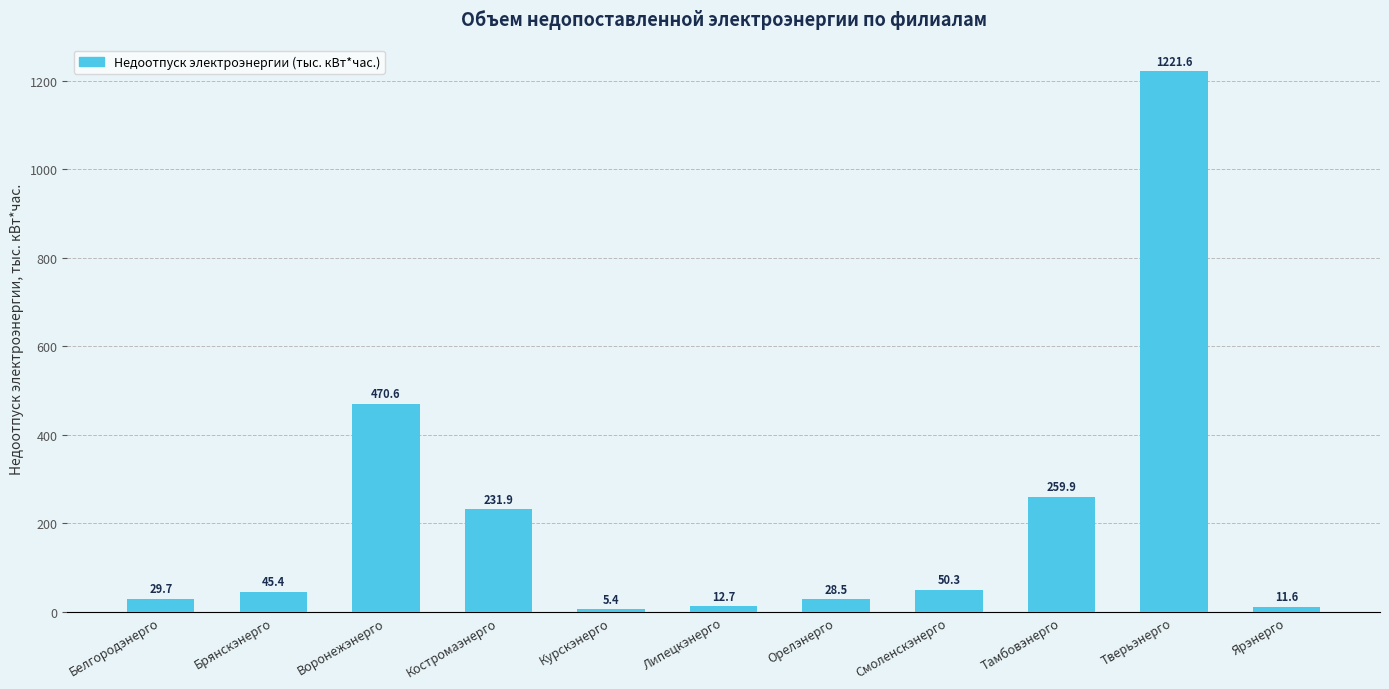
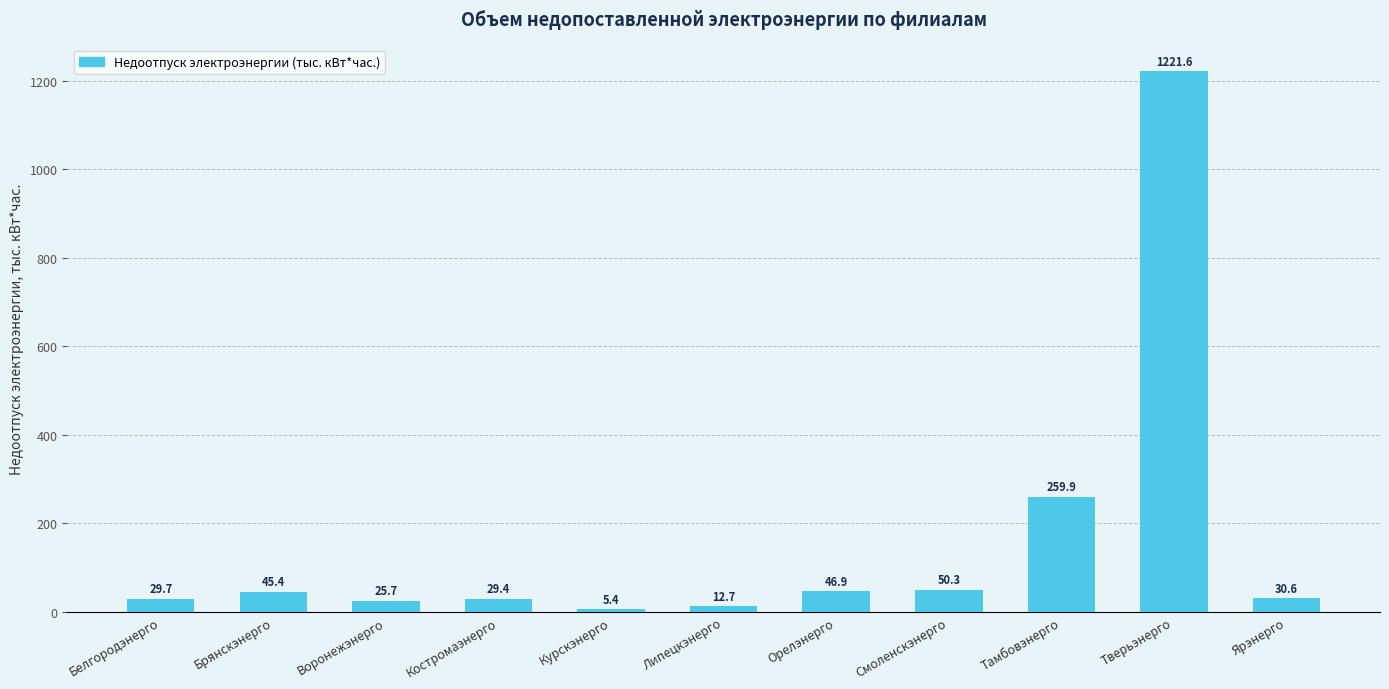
  {
    "Белгородэнерго": 29.7,
    "Брянскэнерго": 45.4,
-   "Воронежэнерго": 470.6,
-   "Костромаэнерго": 231.9,
+   "Воронежэнерго": 25.7,
+   "Костромаэнерго": 29.4,
    "Курскэнерго": 5.4,
    "Липецкэнерго": 12.7,
-   "Орелэнерго": 28.5,
+   "Орелэнерго": 46.9,
    "Смоленскэнерго": 50.3,
    "Тамбовэнерго": 259.9,
    "Тверьэнерго": 1221.6,
-   "Ярэнерго": 11.6
+   "Ярэнерго": 30.6
  }
